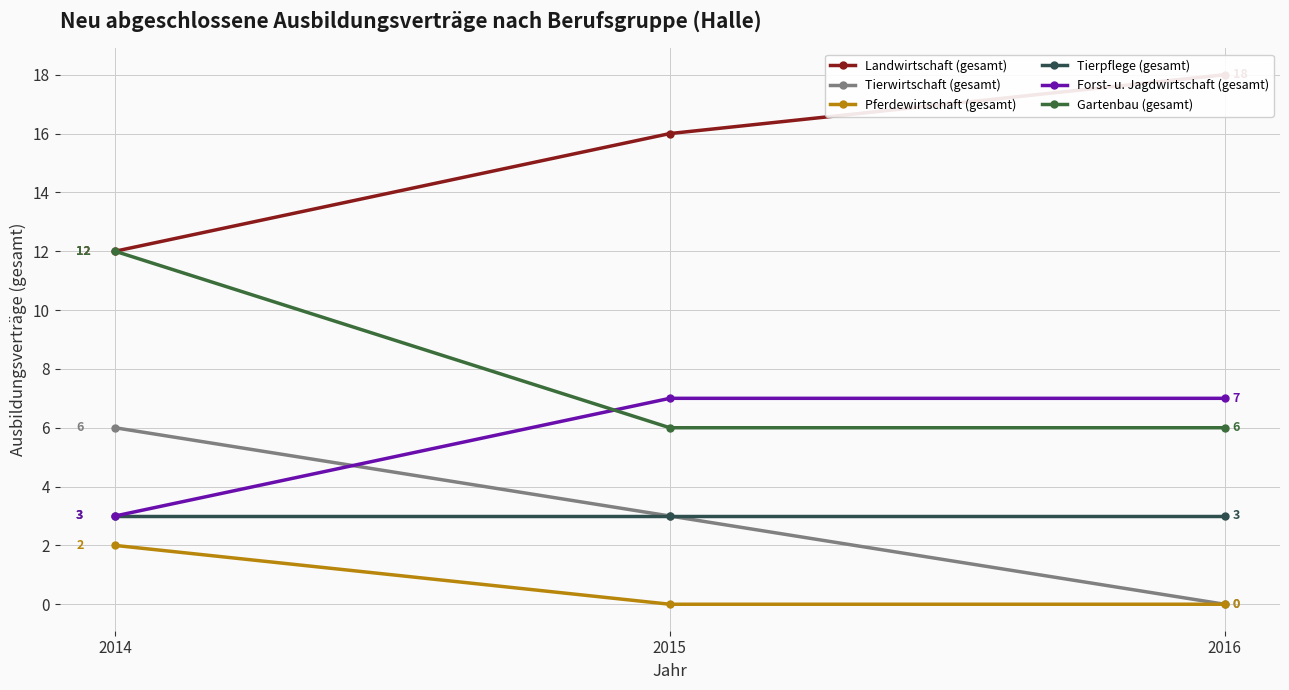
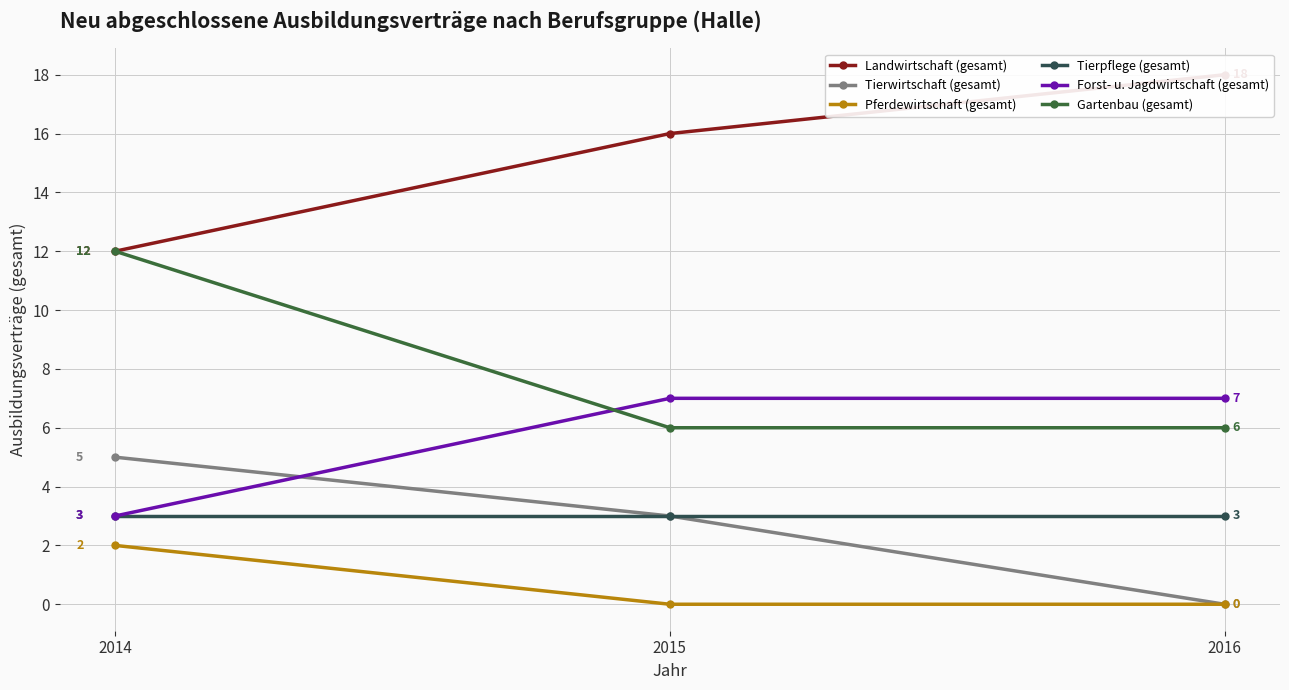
  {
    "Landwirtschaft (gesamt)": {
      "2015": 16.0
    },
    "Tierwirtschaft (gesamt)": {
-     "2014": 6
+     "2014": 5
    },
    "Pferdewirtschaft (gesamt)": {
      "2015": 0.0
    },
    "Forst- u. Jagdwirtschaft (gesamt)": {
      "2016": 7
    }
  }
